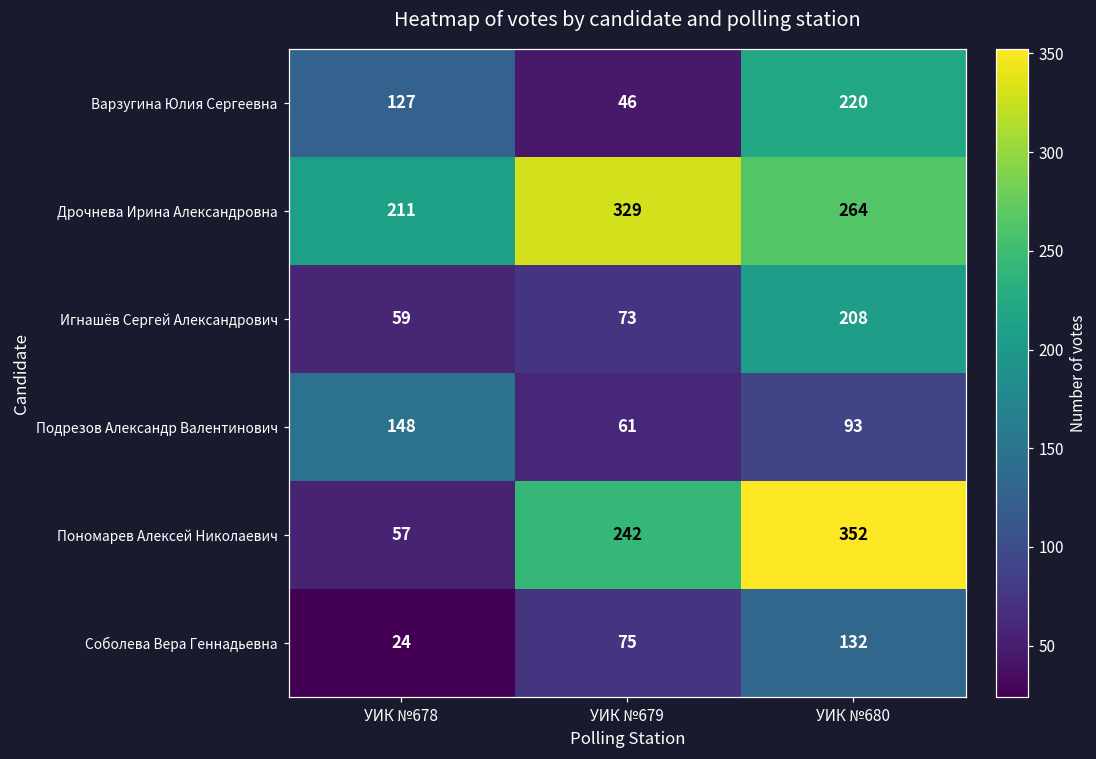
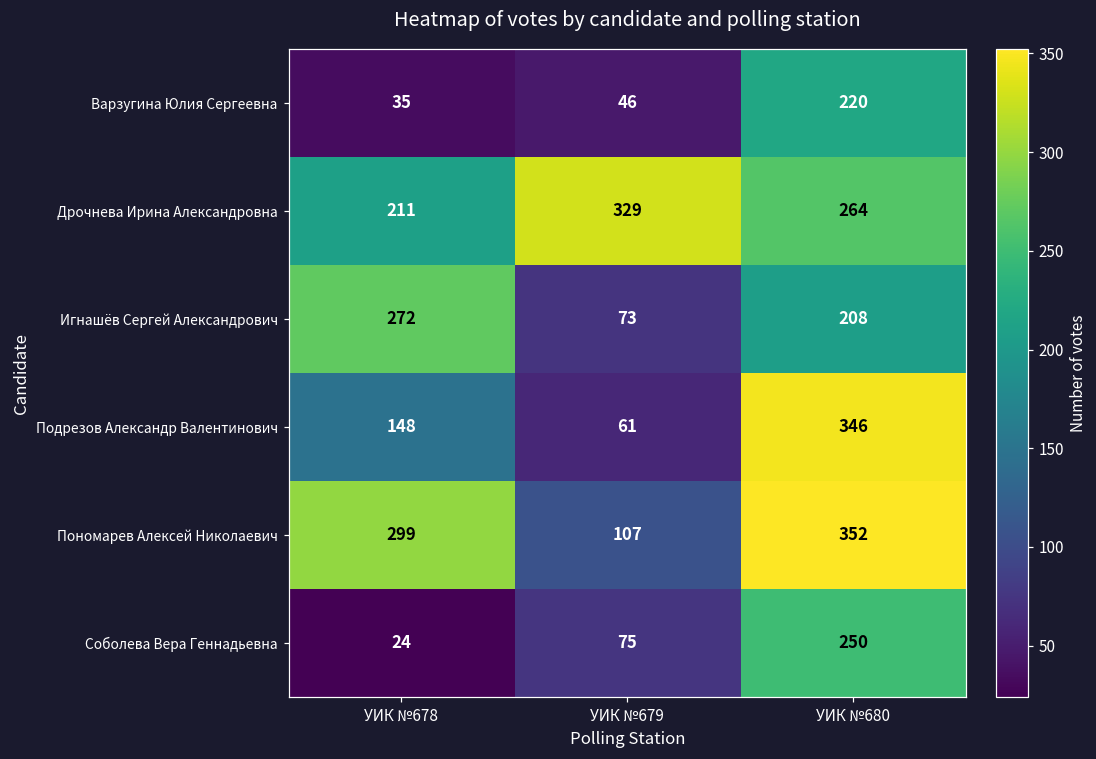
  {
    "Варзугина Юлия Сергеевна": {
-     "УИК №678": 127,
+     "УИК №678": 35,
      "УИК №679": 46,
      "УИК №680": 220
    },
    "Дрочнева Ирина Александровна": {
      "УИК №678": 211,
      "УИК №679": 329,
      "УИК №680": 264
    },
    "Игнашёв Сергей Александрович": {
-     "УИК №678": 59,
+     "УИК №678": 272,
      "УИК №679": 73,
      "УИК №680": 208
    },
    "Подрезов Александр Валентинович": {
      "УИК №678": 148,
      "УИК №679": 61,
-     "УИК №680": 93
+     "УИК №680": 346
    },
    "Пономарев Алексей Николаевич": {
-     "УИК №678": 57,
-     "УИК №679": 242,
+     "УИК №678": 299,
+     "УИК №679": 107,
      "УИК №680": 352
    },
    "Соболева Вера Геннадьевна": {
      "УИК №678": 24,
      "УИК №679": 75,
-     "УИК №680": 132
+     "УИК №680": 250
    }
  }
